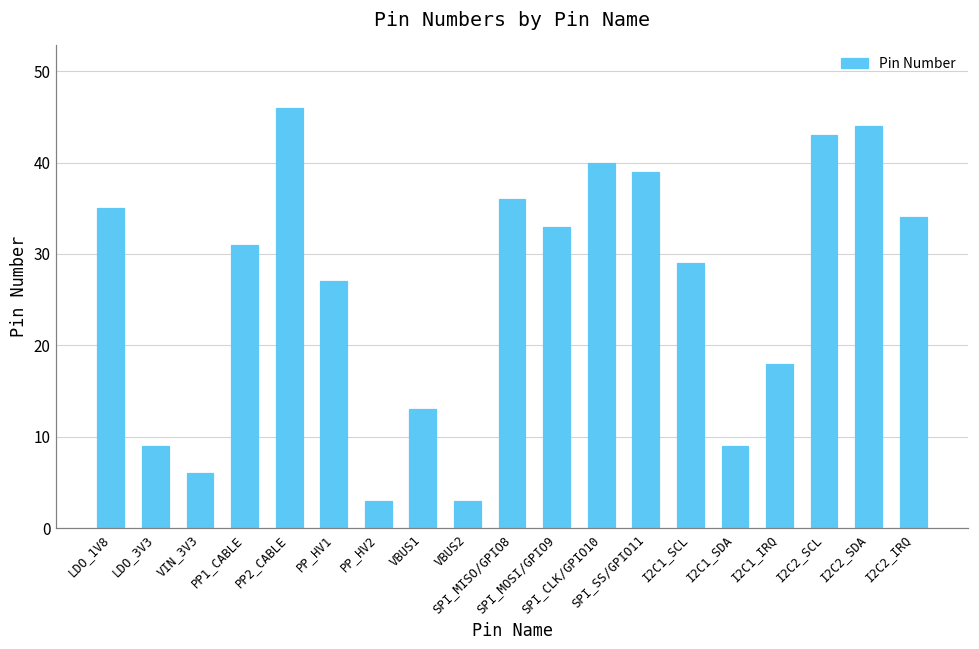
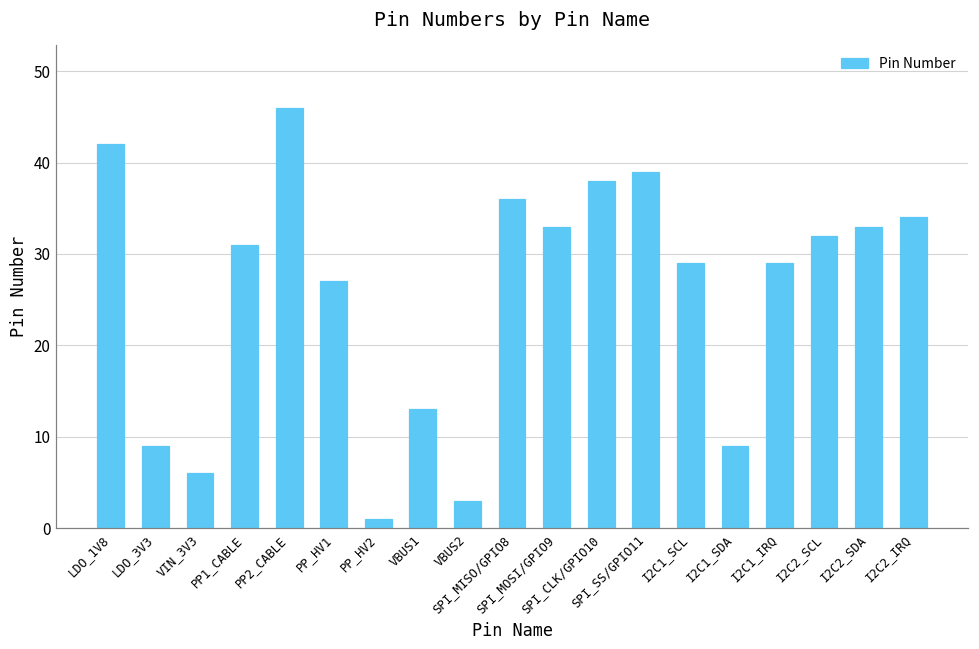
  {
-   "LDO_1V8": 35,
+   "LDO_1V8": 42,
    "LDO_3V3": 9,
    "VIN_3V3": 6,
    "PP1_CABLE": 31,
    "PP2_CABLE": 46,
    "PP_HV1": 27,
-   "PP_HV2": 3,
+   "PP_HV2": 1,
    "VBUS1": 13,
    "VBUS2": 3,
    "SPI_MISO/GPIO8": 36,
    "SPI_MOSI/GPIO9": 33,
-   "SPI_CLK/GPIO10": 40,
+   "SPI_CLK/GPIO10": 38,
    "SPI_SS/GPIO11": 39,
    "I2C1_SCL": 29,
    "I2C1_SDA": 9,
-   "I2C1_IRQ": 18,
-   "I2C2_SCL": 43,
-   "I2C2_SDA": 44,
+   "I2C1_IRQ": 29,
+   "I2C2_SCL": 32,
+   "I2C2_SDA": 33,
    "I2C2_IRQ": 34
  }
